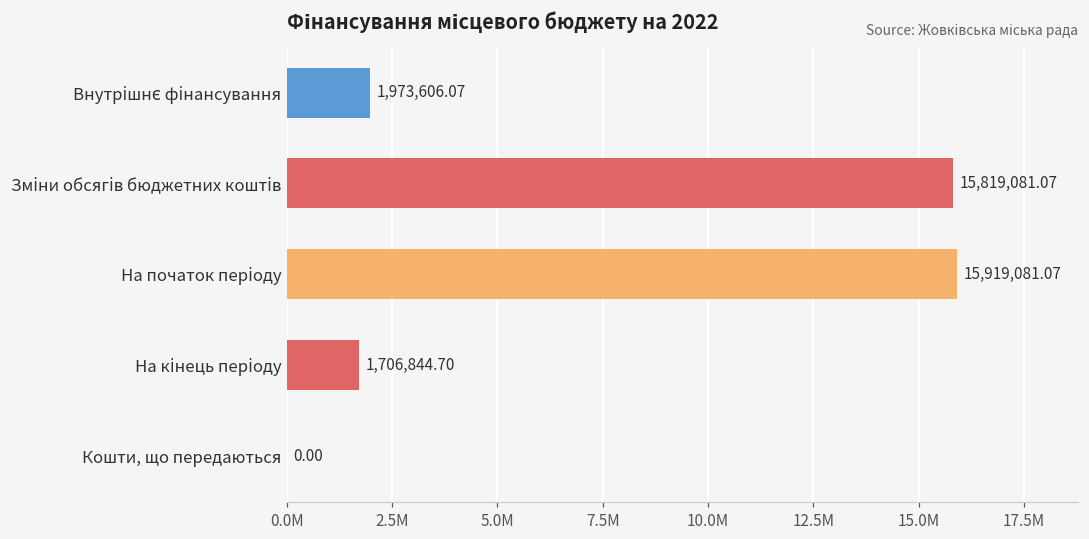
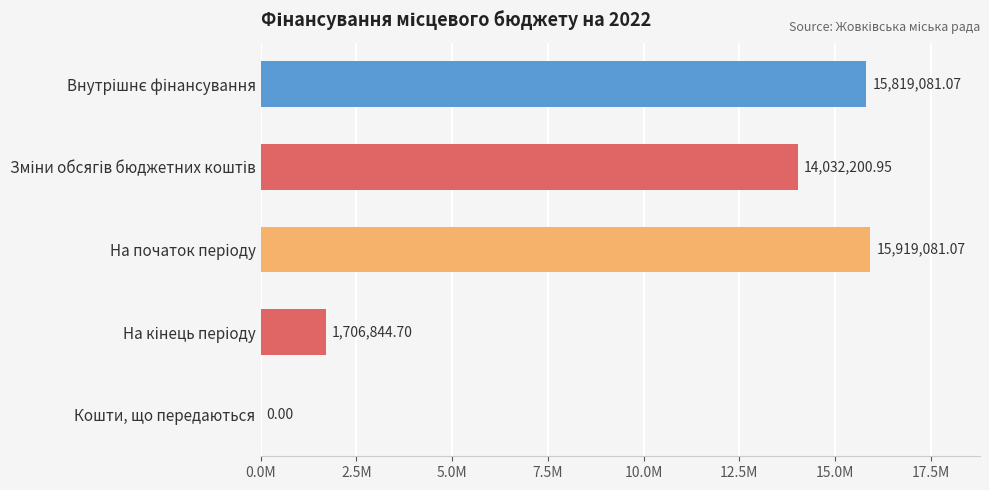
  {
-   "Внутрішнє фінансування": "1,973,606.07",
-   "Зміни обсягів бюджетних коштів": "15,819,081.07",
+   "Внутрішнє фінансування": "15,819,081.07",
+   "Зміни обсягів бюджетних коштів": "14,032,200.95",
    "На початок періоду": "15,919,081.07",
    "На кінець періоду": "1,706,844.70",
    "Кошти, що передаються": "0.00"
  }
